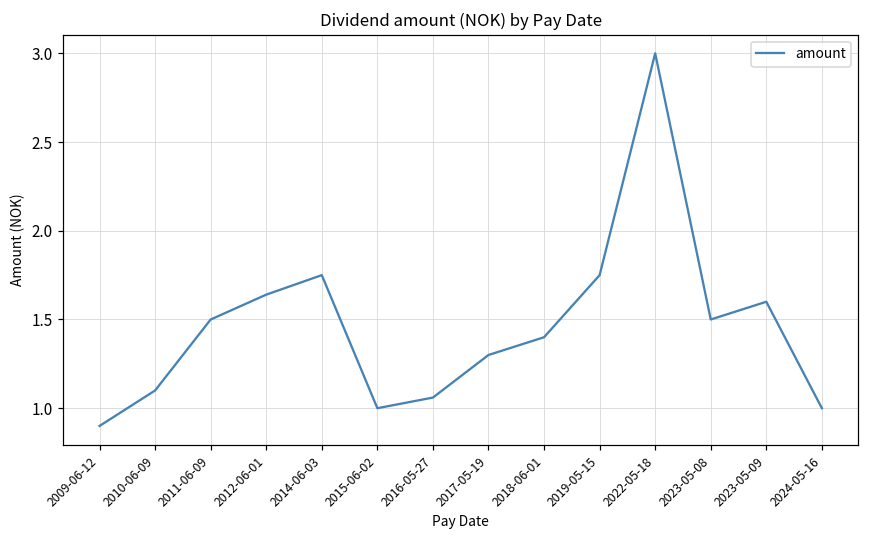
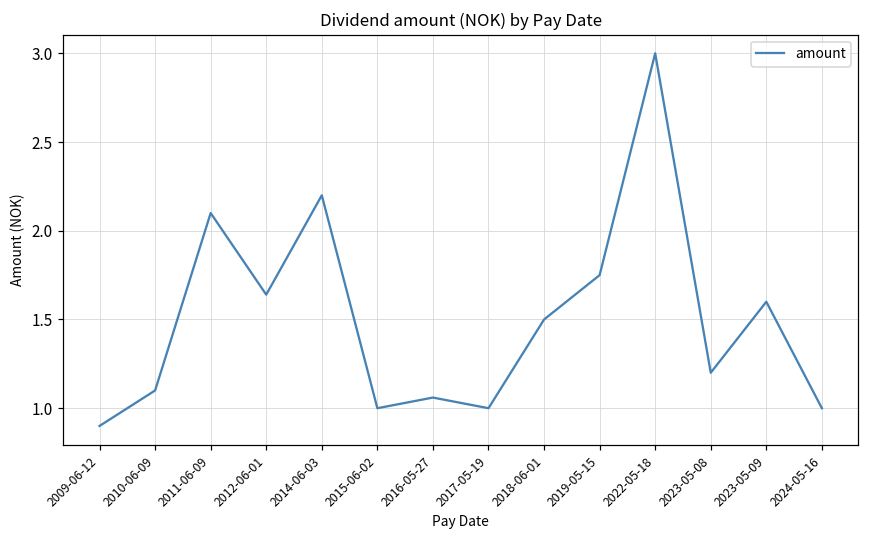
  {
    "2009-06-12": 0.90,
    "2010-06-09": 1.10,
-   "2011-06-09": 1.5,
+   "2011-06-09": 2.1,
    "2012-06-01": 1.64,
-   "2014-06-03": 1.75,
+   "2014-06-03": 2.20,
    "2015-06-02": 1.00,
    "2016-05-27": 1.06,
-   "2017-05-19": 1.3,
-   "2018-06-01": 1.4,
+   "2017-05-19": 1.0,
+   "2018-06-01": 1.5,
    "2019-05-15": 1.75,
    "2022-05-18": 3.00,
-   "2023-05-08": 1.5,
+   "2023-05-08": 1.2,
    "2023-05-09": 1.60,
    "2024-05-16": 1.00
  }
